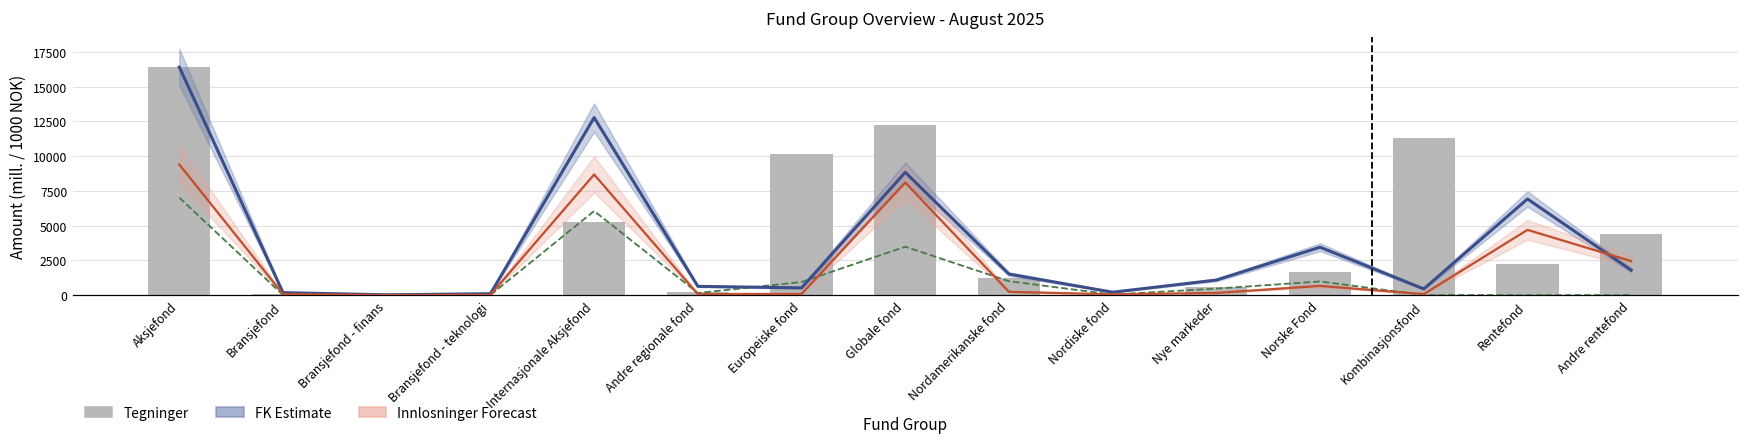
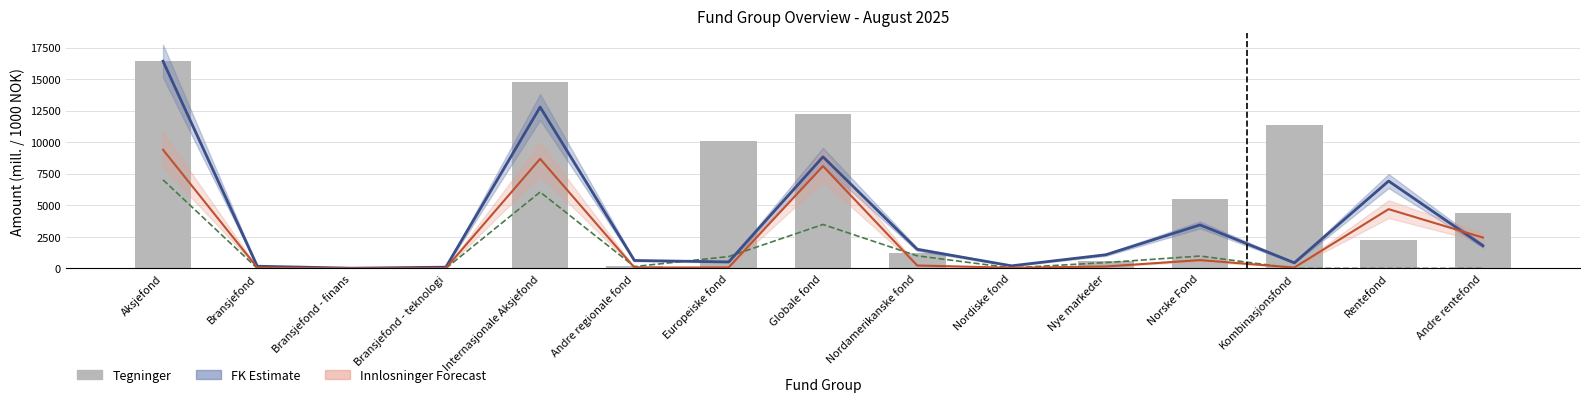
  {
    "Tegninger": {
      "Aksjefond": 16400,
-     "Internasjonale Aksjefond": 5300,
+     "Internasjonale Aksjefond": 14700,
      "Andre regionale fond": 200,
      "Europeiske fond": 10100,
      "Globale fond": 12200,
      "Nordamerikanske fond": 1200,
      "Nye markeder": 600,
-     "Norske Fond": 1600,
+     "Norske Fond": 5500,
      "Kombinasjonsfond": 11300,
      "Rentefond": 2200,
      "Andre rentefond": 4400
    }
  }
